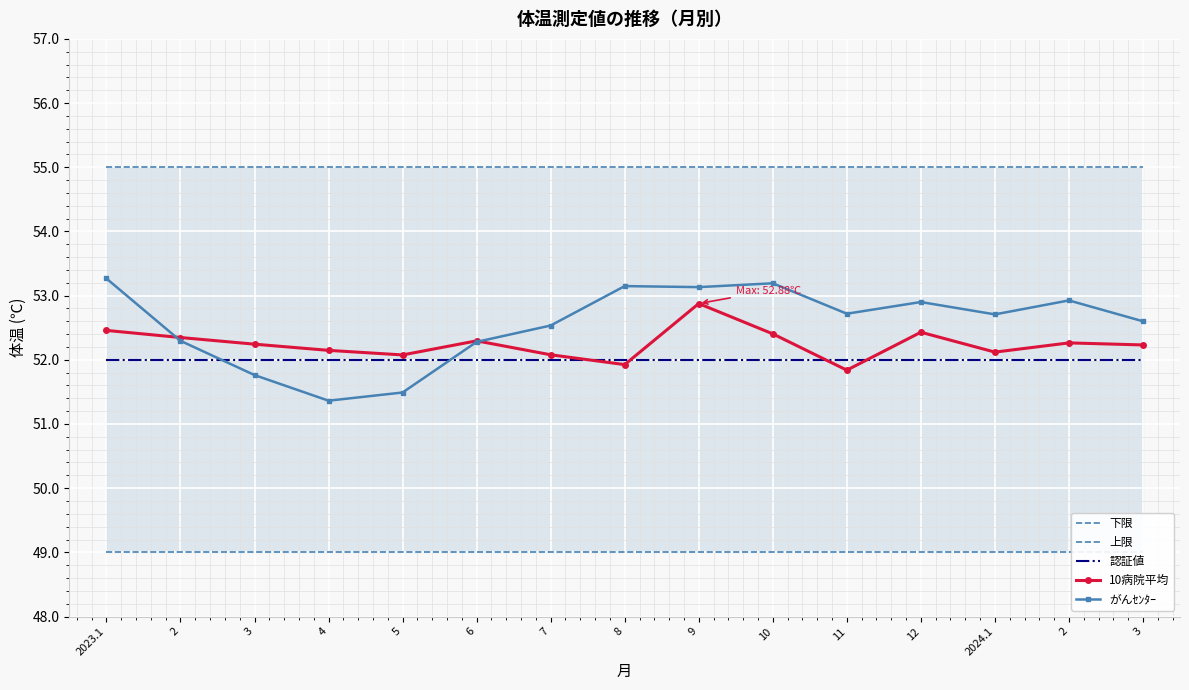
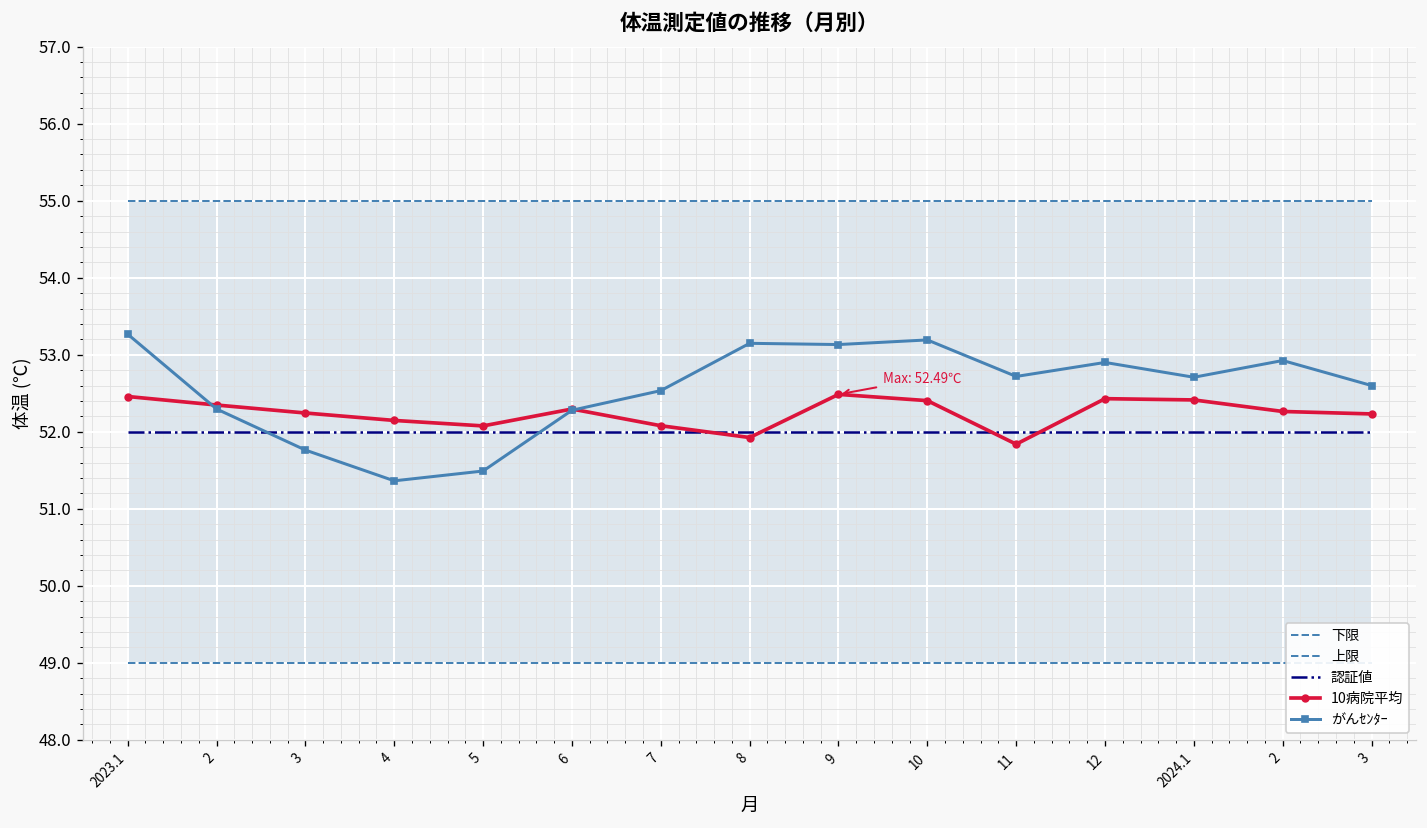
  {
    "認証値": {
      "2023.1": "52.0",
      "4": "52.0",
      "5": "52.0",
      "6": "52.0",
      "7": "52.0",
      "8": "52.0",
      "9": "52.0",
      "10": "52.0",
      "11": "52.0",
      "12": "52.0",
      "2024.1": "52.0"
    },
    "10病院平均": {
-     "9": "52.88℃",
-     "2024.1": "52.1"
+     "9": "52.49℃",
+     "2024.1": "52.4"
    }
  }
